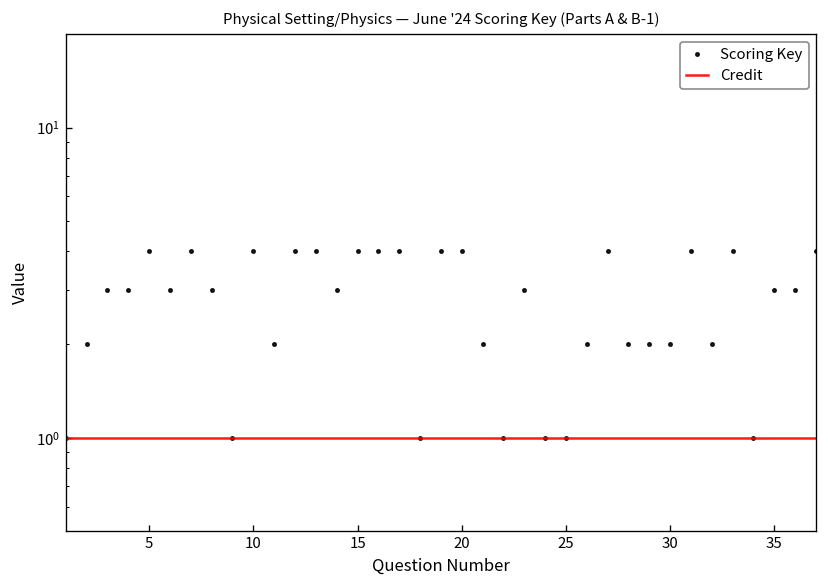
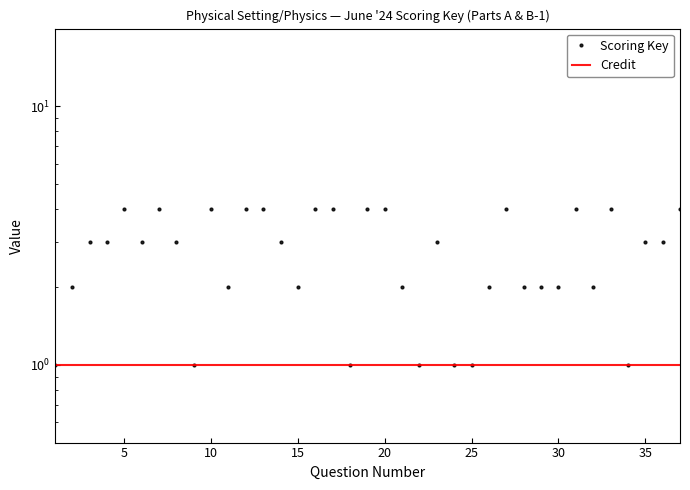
  {
    "Scoring Key": {
      "5": 4,
      "10": 4,
-     "15": 4,
+     "15": 2,
      "20": 4,
      "30": 2,
      "35": 3
    },
    "Credit": {
      "5": 1,
      "10": 1,
      "15": 1,
      "20": 1,
      "30": 1,
      "35": 1
    }
  }
